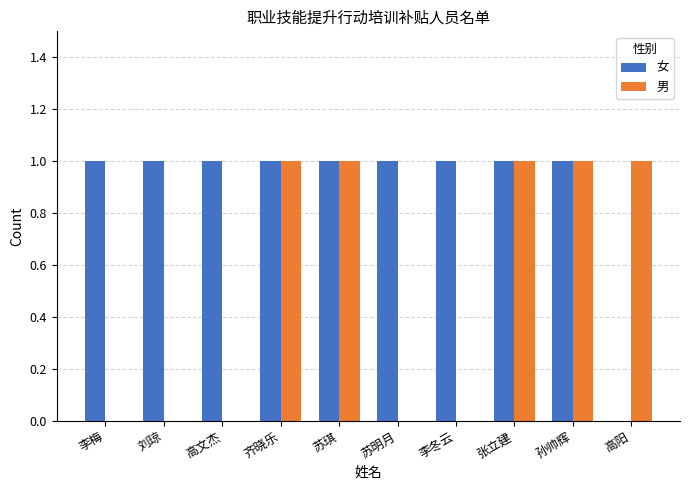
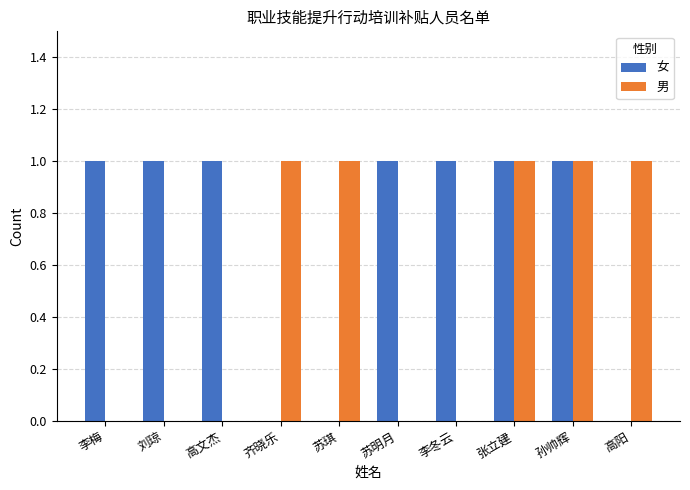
  {
    "女": {
      "李梅": 1,
      "刘琼": 1,
      "高文杰": 1,
-     "齐晓乐": 1,
-     "苏琪": 1,
+     "齐晓乐": 0,
+     "苏琪": 0,
      "苏明月": 1,
      "李冬云": 1,
      "张立建": 1,
      "孙帅辉": 1,
      "高阳": 0
    },
    "男": {
      "李梅": 0,
      "刘琼": 0,
      "高文杰": 0,
      "齐晓乐": 1,
      "苏琪": 1,
      "苏明月": 0,
      "李冬云": 0,
      "张立建": 1,
      "孙帅辉": 1,
      "高阳": 1
    }
  }
